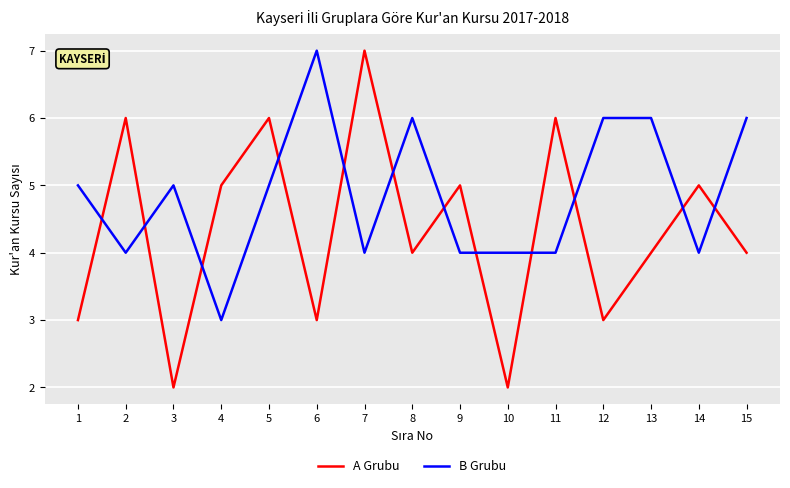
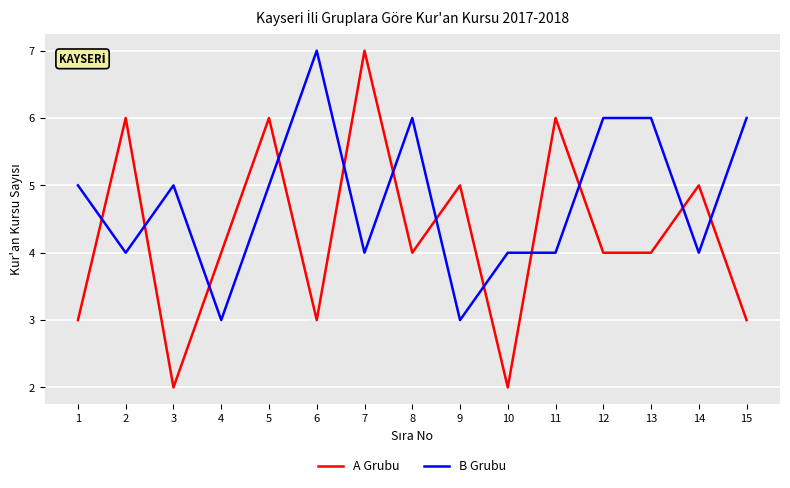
  {
    "A Grubu": {
      "1": 3,
      "2": 6,
      "3": 2,
-     "4": 5,
+     "4": 4,
      "5": 6,
      "6": 3,
      "7": 7,
      "8": 4,
      "9": 5,
      "10": 2,
      "11": 6,
-     "12": 3,
+     "12": 4,
      "13": 4,
      "14": 5,
-     "15": 4
+     "15": 3
    },
    "B Grubu": {
      "1": 5,
      "2": 4,
      "3": 5,
      "4": 3,
      "5": 5,
      "6": 7,
      "7": 4,
      "8": 6,
-     "9": 4,
+     "9": 3,
      "10": 4,
      "11": 4,
      "12": 6,
      "13": 6,
      "14": 4,
      "15": 6
    }
  }
